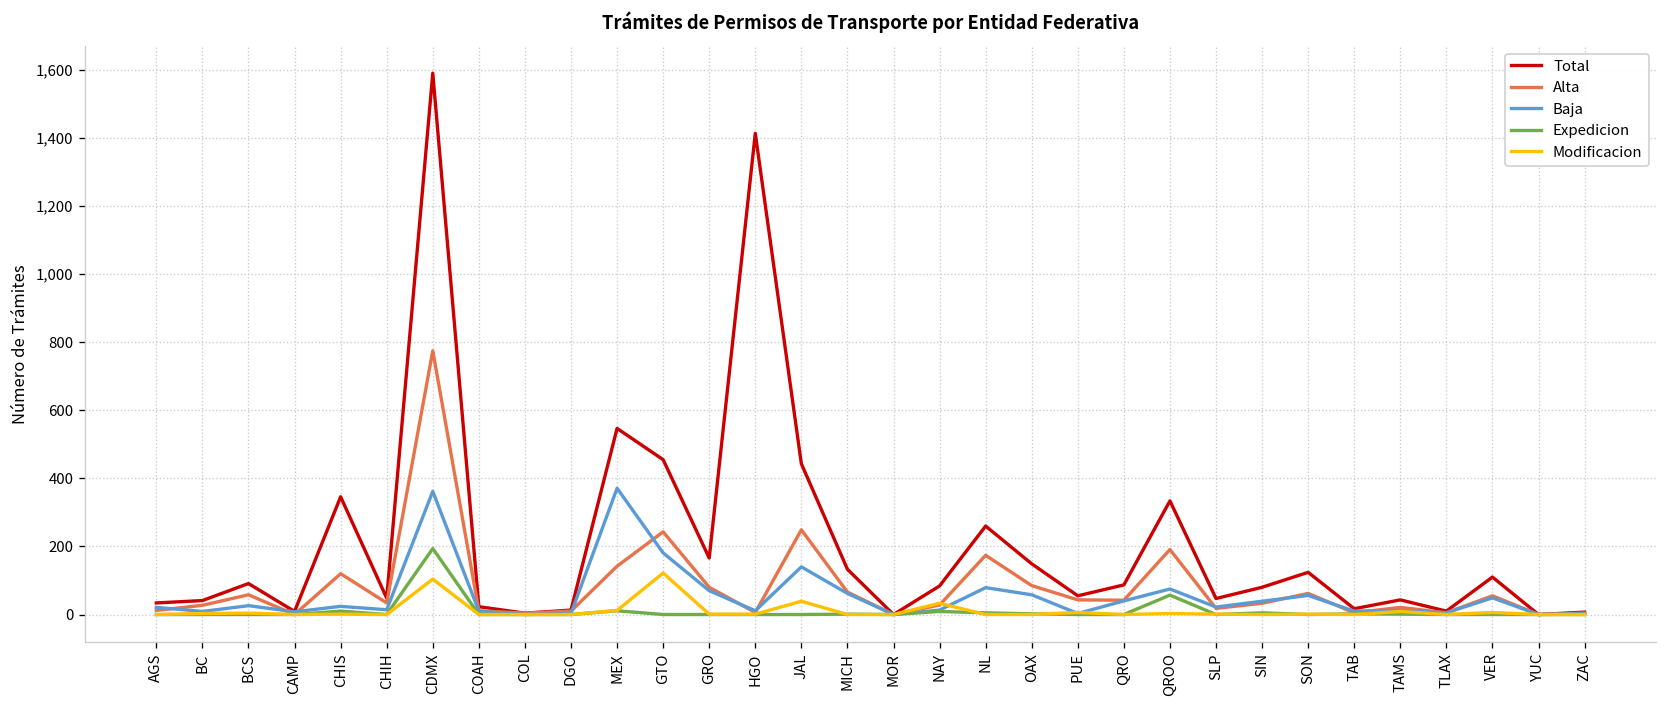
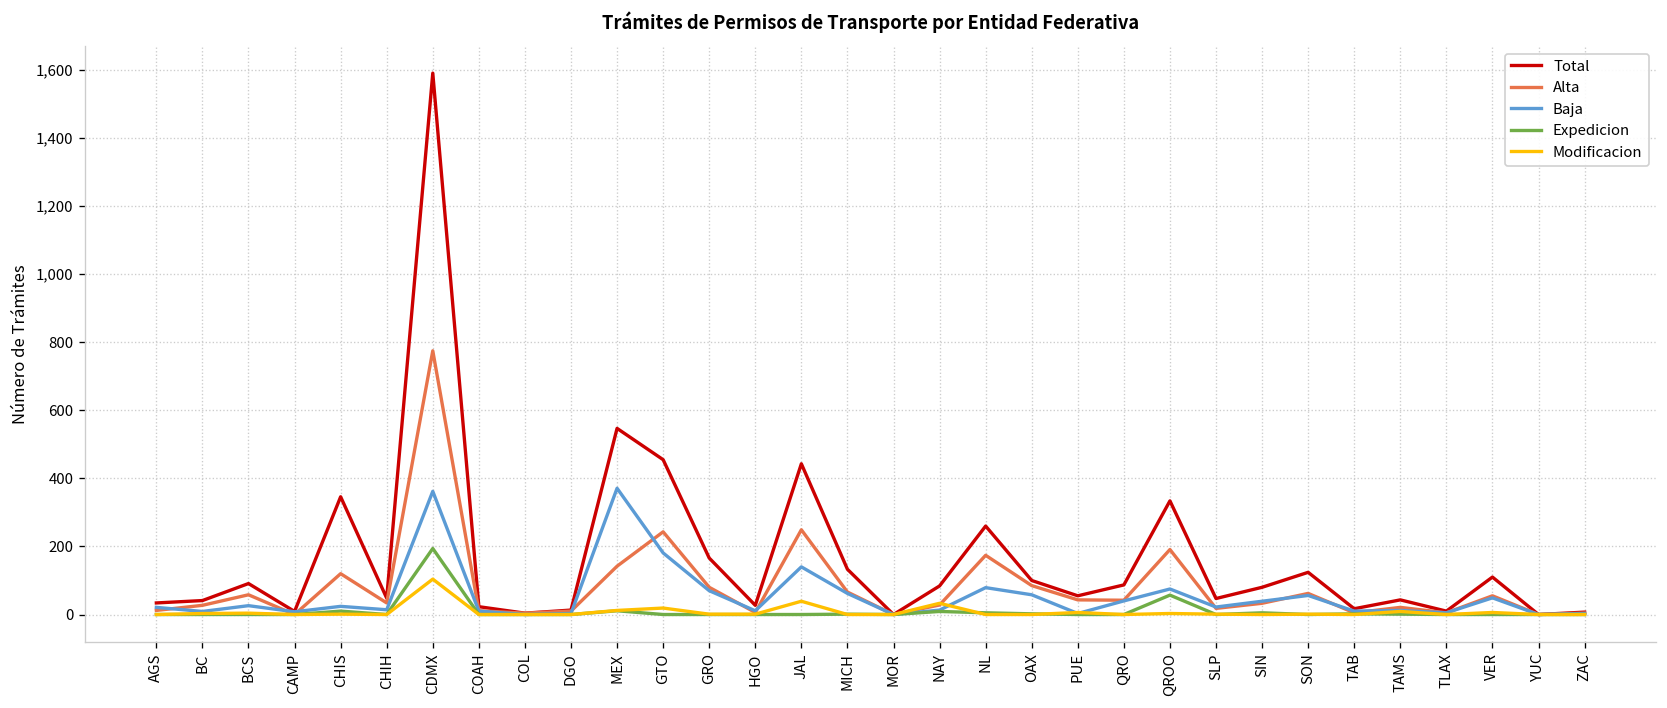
  {
    "Total": {
      "AGS": "30",
      "BC": "40",
      "BCS": "90",
      "CHIS": "350",
      "CHIH": "50",
      "CDMX": "1,590",
      "COAH": "20",
      "MEX": "550",
      "GTO": "460",
      "GRO": "170",
-     "HGO": "1,410",
+     "HGO": "30",
      "JAL": "440",
      "MICH": "130",
      "NAY": "80",
      "NL": "260",
-     "OAX": "150",
+     "OAX": "100",
      "PUE": "60",
      "QRO": "90",
      "QROO": "330",
      "SLP": "50",
      "SIN": "80",
      "SON": "120",
      "TAMS": "40",
      "VER": "110"
    },
    "Alta": {
      "AGS": "10",
      "BC": "30",
      "BCS": "60",
      "CHIS": "120",
      "CHIH": "30",
      "CDMX": "780",
      "MEX": "140",
      "GTO": "240",
      "GRO": "80",
      "JAL": "250",
      "NL": "170",
      "OAX": "90",
      "PUE": "40",
      "QROO": "190",
      "TAMS": "20"
    },
    "Baja": {
      "AGS": "20",
      "BCS": "30",
      "CHIS": "20",
      "CHIH": "10",
      "CDMX": "360",
      "MEX": "370",
      "GTO": "180",
      "GRO": "70",
      "JAL": "140",
      "NL": "80",
      "OAX": "60",
      "QROO": "80"
    },
    "Expedicion": {
      "CDMX": "190",
      "GTO": "0",
      "JAL": "0",
      "QROO": "60"
    },
    "Modificacion": {
      "CDMX": "100",
-     "GTO": "120",
+     "GTO": "20",
      "JAL": "40",
      "QROO": "0"
    }
  }
